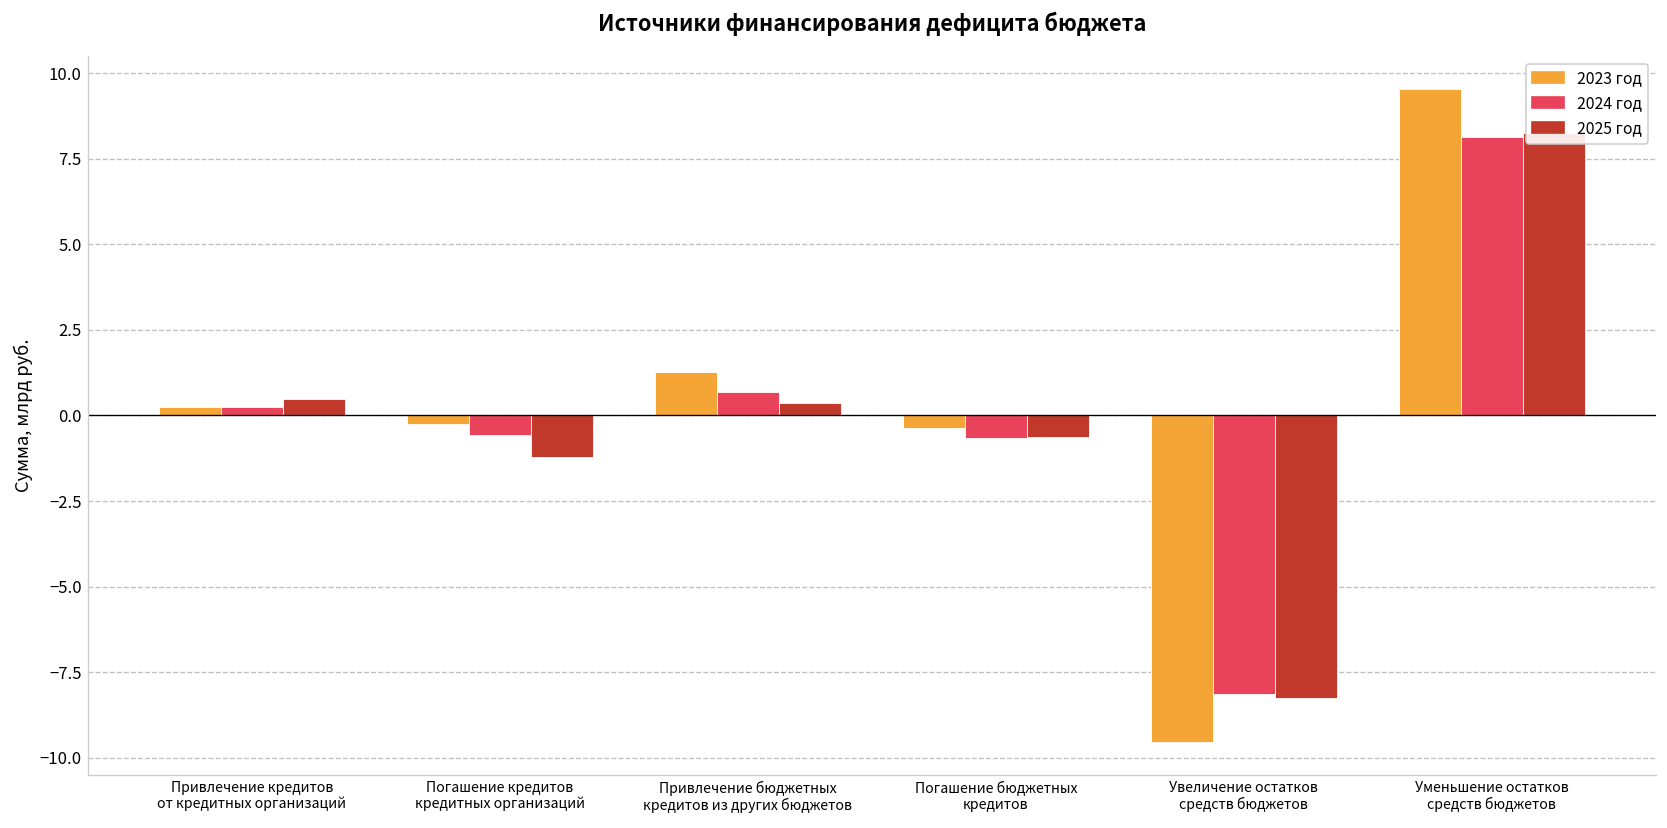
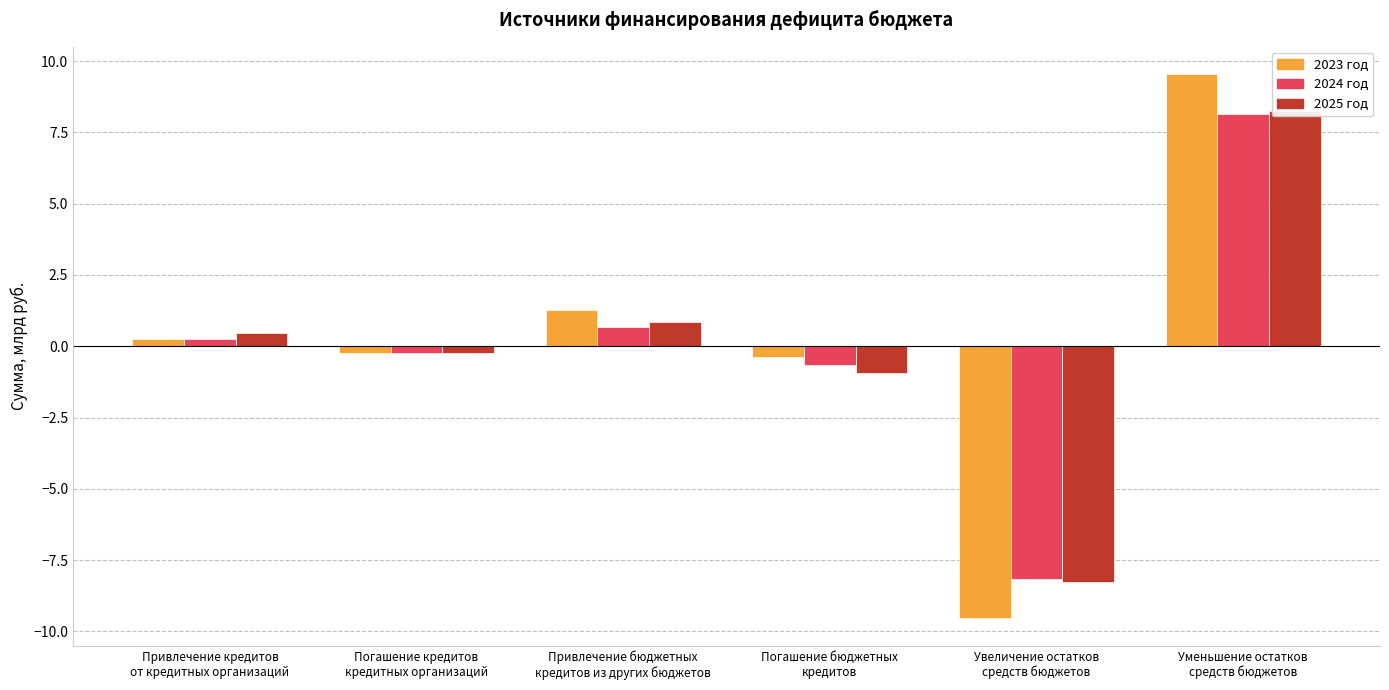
  {
    "2023 год": {
      "Привлечение кредитов от кредитных организаций": 0.3,
      "Погашение кредитов кредитных организаций": -0.3,
      "Привлечение бюджетных кредитов из других бюджетов": 1.3,
      "Погашение бюджетных кредитов": -0.4,
      "Увеличение остатков средств бюджетов": -9.5,
      "Уменьшение остатков средств бюджетов": 9.5
    },
    "2024 год": {
      "Привлечение кредитов от кредитных организаций": 0.3,
-     "Погашение кредитов кредитных организаций": -0.6,
+     "Погашение кредитов кредитных организаций": -0.3,
      "Привлечение бюджетных кредитов из других бюджетов": 0.7,
      "Погашение бюджетных кредитов": -0.7,
      "Увеличение остатков средств бюджетов": -8.1,
      "Уменьшение остатков средств бюджетов": 8.1
    },
    "2025 год": {
      "Привлечение кредитов от кредитных организаций": 0.5,
-     "Погашение кредитов кредитных организаций": -1.2,
-     "Привлечение бюджетных кредитов из других бюджетов": 0.4,
-     "Погашение бюджетных кредитов": -0.6,
+     "Погашение кредитов кредитных организаций": -0.3,
+     "Привлечение бюджетных кредитов из других бюджетов": 0.8,
+     "Погашение бюджетных кредитов": -0.9,
      "Увеличение остатков средств бюджетов": -8.3
    }
  }
